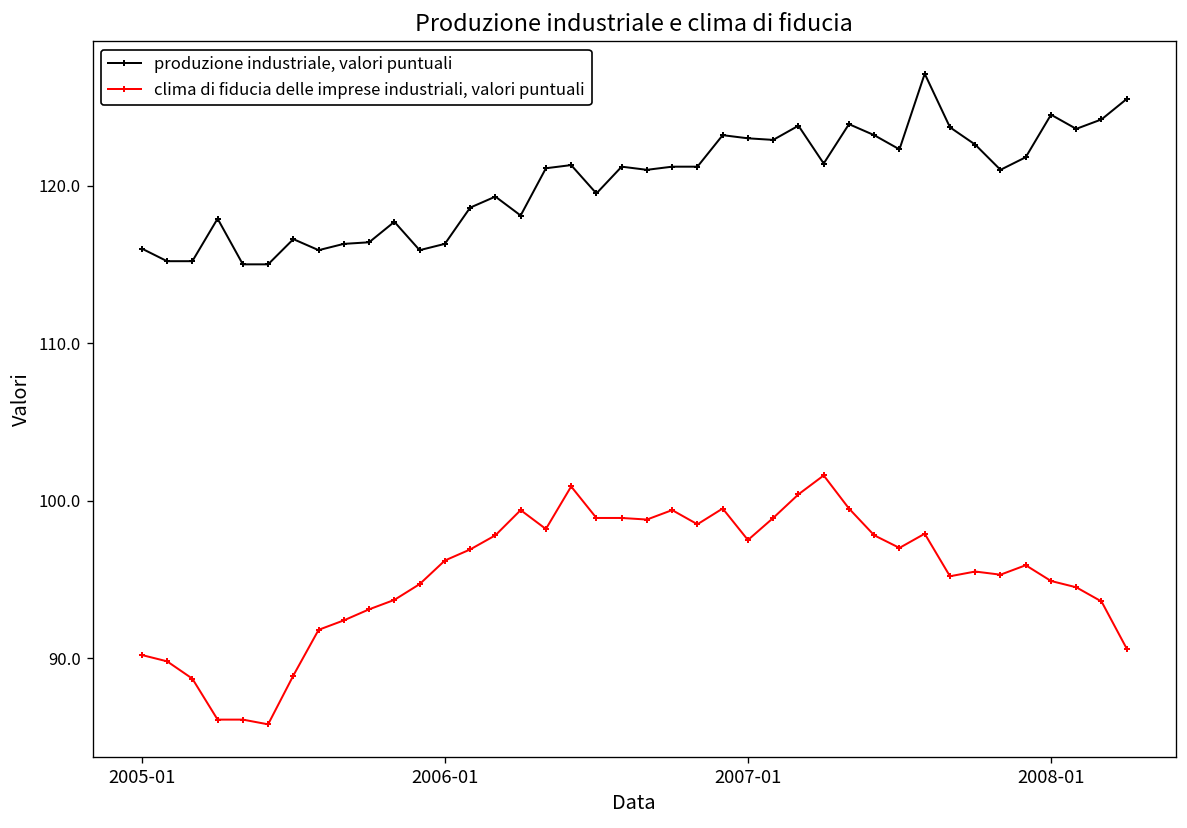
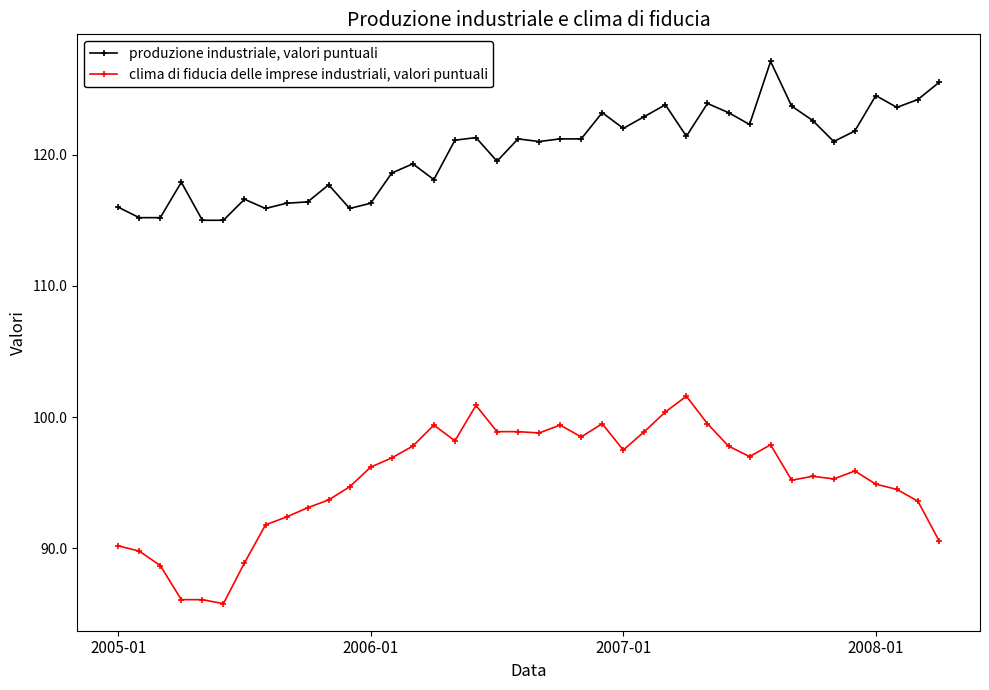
  {
    "produzione industriale, valori puntuali": {
      "2005-01": 116,
      "2006-01": 116.3,
-     "2007-01": 123,
+     "2007-01": 122,
      "2008-01": 124.5
    },
    "clima di fiducia delle imprese industriali, valori puntuali": {
      "2005-01": 90.2,
      "2006-01": 96.2,
      "2007-01": 97.5,
      "2008-01": 95
    }
  }
